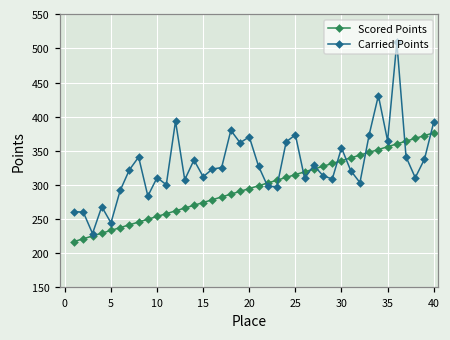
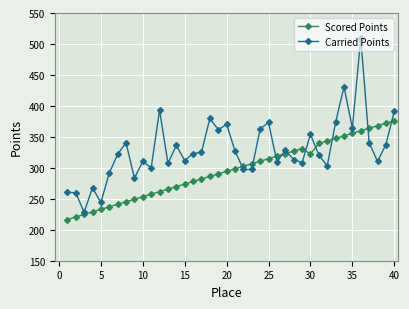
  {
    "Scored Points": {
      "5": 230,
      "10": 250,
      "15": 270,
      "20": 290,
      "25": 310,
-     "30": 340,
+     "30": 320,
      "35": 360,
      "40": 380
    },
    "Carried Points": {
      "5": 240,
      "10": 310,
      "15": 310,
      "20": 370,
      "25": 370,
      "30": 350,
      "35": 360,
      "40": 390
    }
  }
